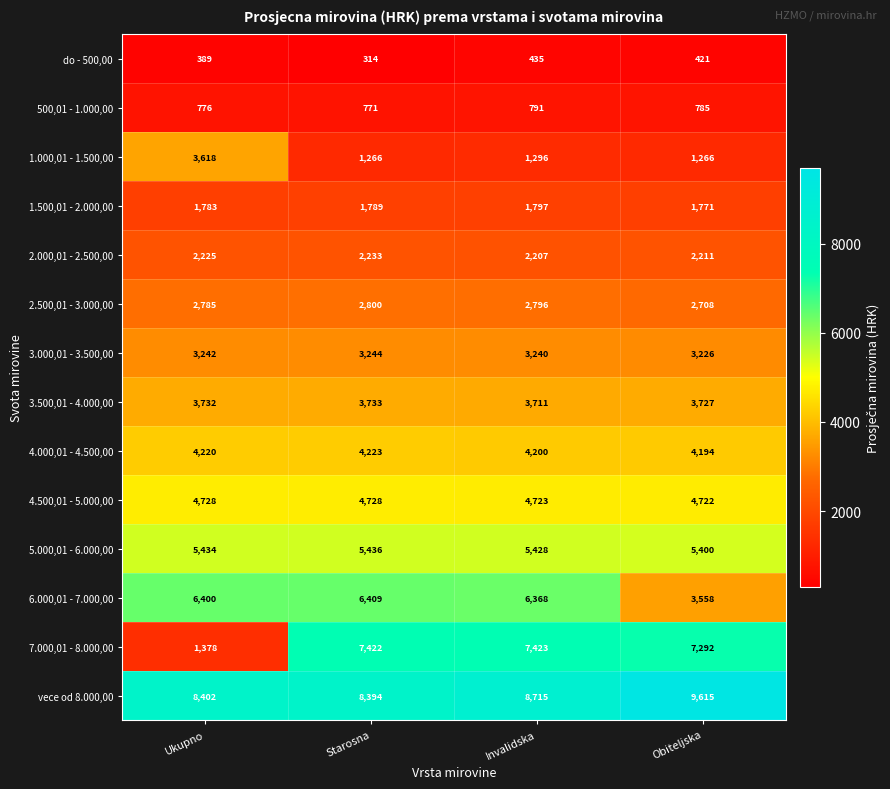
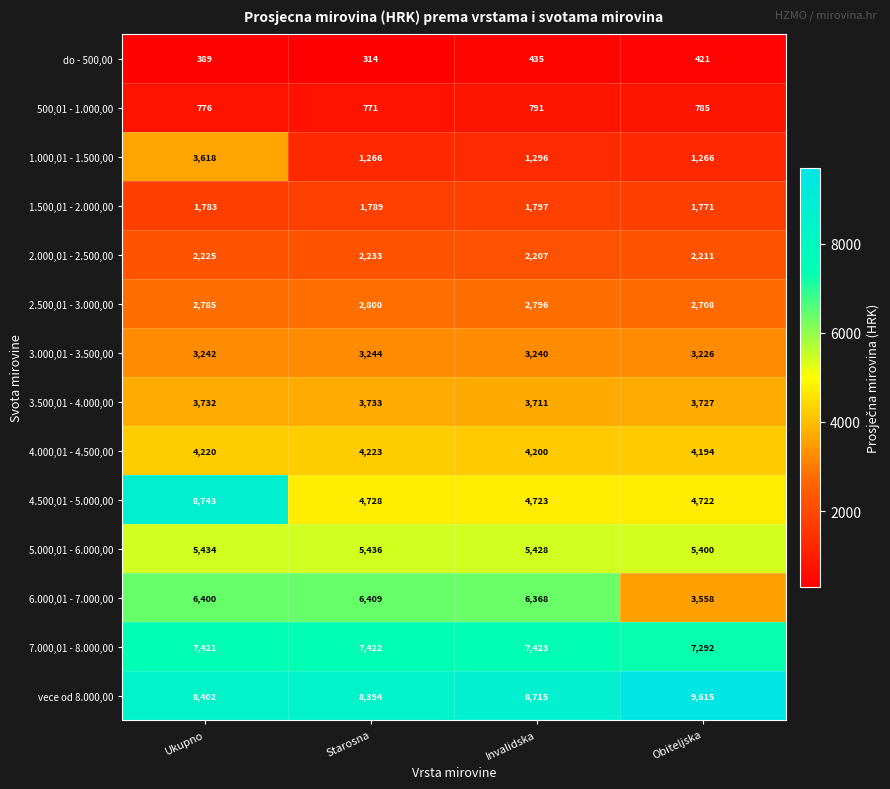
  {
    "do - 500,00": {
      "Ukupno": "389",
      "Starosna": "314",
      "Invalidska": "435",
      "Obiteljska": "421"
    },
    "500,01 - 1.000,00": {
      "Ukupno": "776",
      "Starosna": "771",
      "Invalidska": "791",
      "Obiteljska": "785"
    },
    "1.000,01 - 1.500,00": {
      "Ukupno": "3,618",
      "Starosna": "1,266",
      "Invalidska": "1,296",
      "Obiteljska": "1,266"
    },
    "1.500,01 - 2.000,00": {
      "Ukupno": "1,783",
      "Starosna": "1,789",
      "Invalidska": "1,797",
      "Obiteljska": "1,771"
    },
    "2.000,01 - 2.500,00": {
      "Ukupno": "2,225",
      "Starosna": "2,233",
      "Invalidska": "2,207",
      "Obiteljska": "2,211"
    },
    "2.500,01 - 3.000,00": {
      "Ukupno": "2,785",
      "Starosna": "2,800",
      "Invalidska": "2,796",
      "Obiteljska": "2,708"
    },
    "3.000,01 - 3.500,00": {
      "Ukupno": "3,242",
      "Starosna": "3,244",
      "Invalidska": "3,240",
      "Obiteljska": "3,226"
    },
    "3.500,01 - 4.000,00": {
      "Ukupno": "3,732",
      "Starosna": "3,733",
      "Invalidska": "3,711",
      "Obiteljska": "3,727"
    },
    "4.000,01 - 4.500,00": {
      "Ukupno": "4,220",
      "Starosna": "4,223",
      "Invalidska": "4,200",
      "Obiteljska": "4,194"
    },
    "4.500,01 - 5.000,00": {
-     "Ukupno": "4,728",
+     "Ukupno": "8,743",
      "Starosna": "4,728",
      "Invalidska": "4,723",
      "Obiteljska": "4,722"
    },
    "5.000,01 - 6.000,00": {
      "Ukupno": "5,434",
      "Starosna": "5,436",
      "Invalidska": "5,428",
      "Obiteljska": "5,400"
    },
    "6.000,01 - 7.000,00": {
      "Ukupno": "6,400",
      "Starosna": "6,409",
      "Invalidska": "6,368",
      "Obiteljska": "3,558"
    },
    "7.000,01 - 8.000,00": {
-     "Ukupno": "1,378",
+     "Ukupno": "7,421",
      "Starosna": "7,422",
      "Invalidska": "7,423",
      "Obiteljska": "7,292"
    },
    "vece od 8.000,00": {
      "Ukupno": "8,402",
      "Starosna": "8,394",
      "Invalidska": "8,715",
      "Obiteljska": "9,615"
    }
  }
